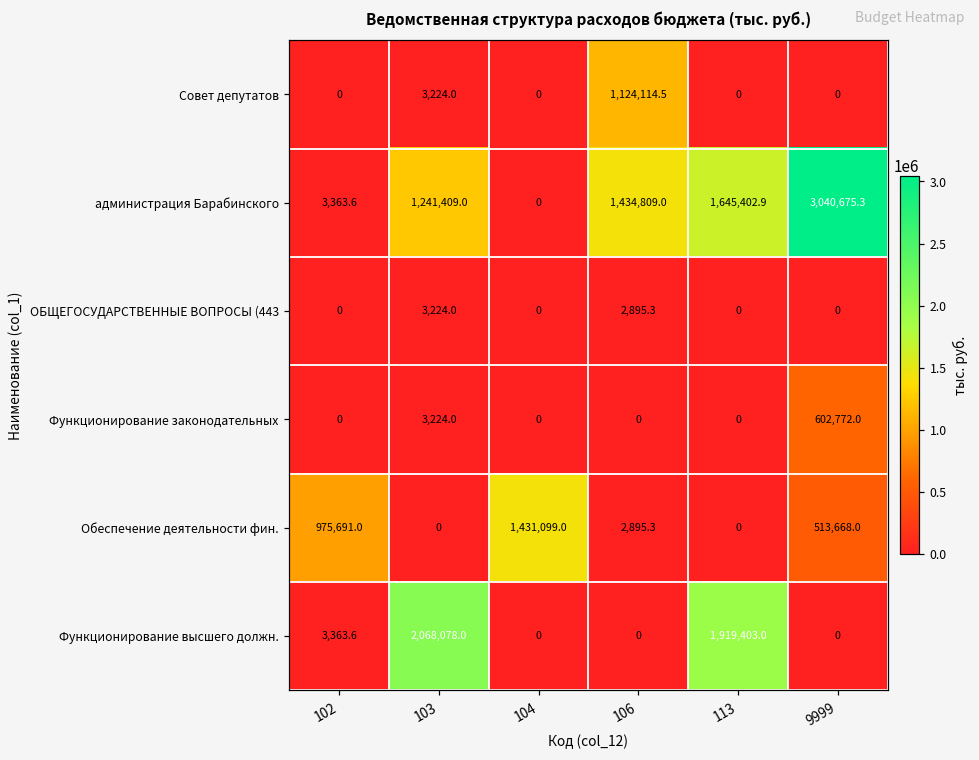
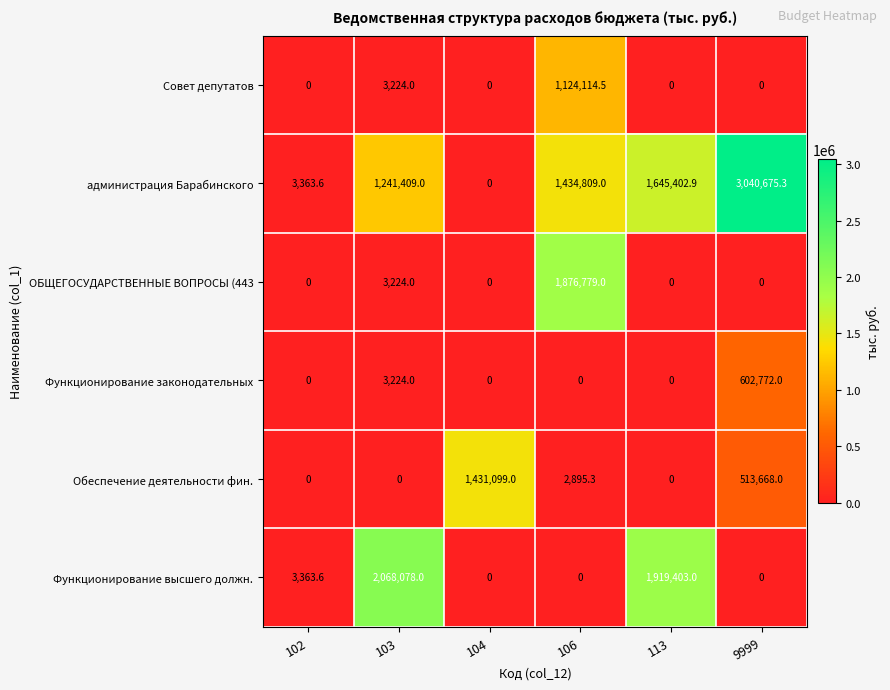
  {
    "Совет депутатов": {
      "102": "0",
      "103": "3,224.0",
      "104": "0",
      "106": "1,124,114.5",
      "113": "0",
      "9999": "0"
    },
    "администрация Барабинского": {
      "102": "3,363.6",
      "103": "1,241,409.0",
      "104": "0",
      "106": "1,434,809.0",
      "113": "1,645,402.9",
      "9999": "3,040,675.3"
    },
    "ОБЩЕГОСУДАРСТВЕННЫЕ ВОПРОСЫ (443": {
      "102": "0",
      "103": "3,224.0",
      "104": "0",
-     "106": "2,895.3",
+     "106": "1,876,779.0",
      "113": "0",
      "9999": "0"
    },
    "Функционирование законодательных": {
      "102": "0",
      "103": "3,224.0",
      "104": "0",
      "106": "0",
      "113": "0",
      "9999": "602,772.0"
    },
    "Обеспечение деятельности фин.": {
-     "102": "975,691.0",
+     "102": "0",
      "103": "0",
      "104": "1,431,099.0",
      "106": "2,895.3",
      "113": "0",
      "9999": "513,668.0"
    },
    "Функционирование высшего должн.": {
      "102": "3,363.6",
      "103": "2,068,078.0",
      "104": "0",
      "106": "0",
      "113": "1,919,403.0",
      "9999": "0"
    }
  }
